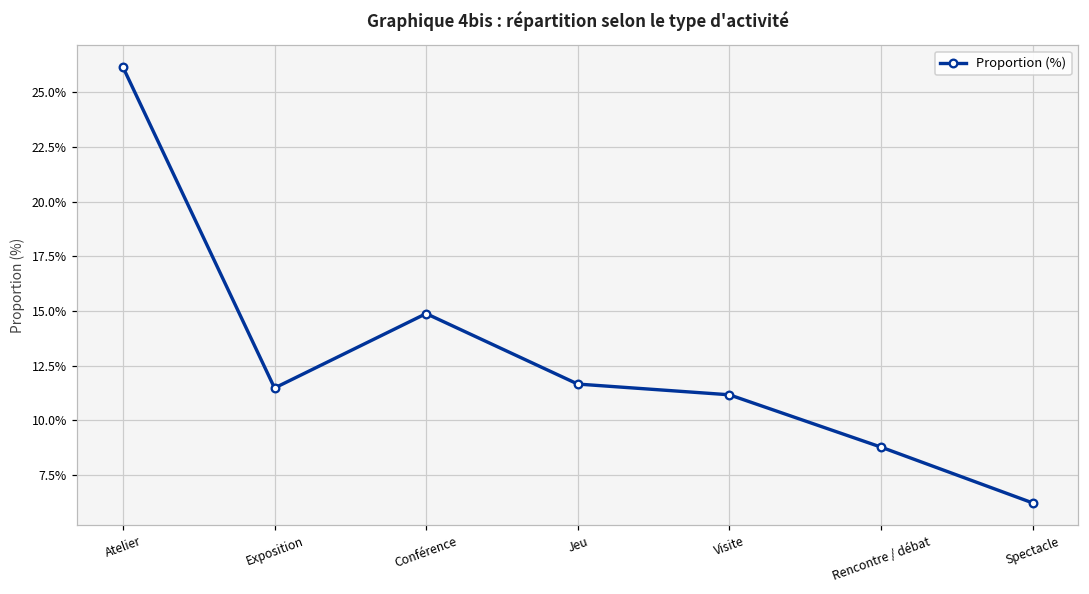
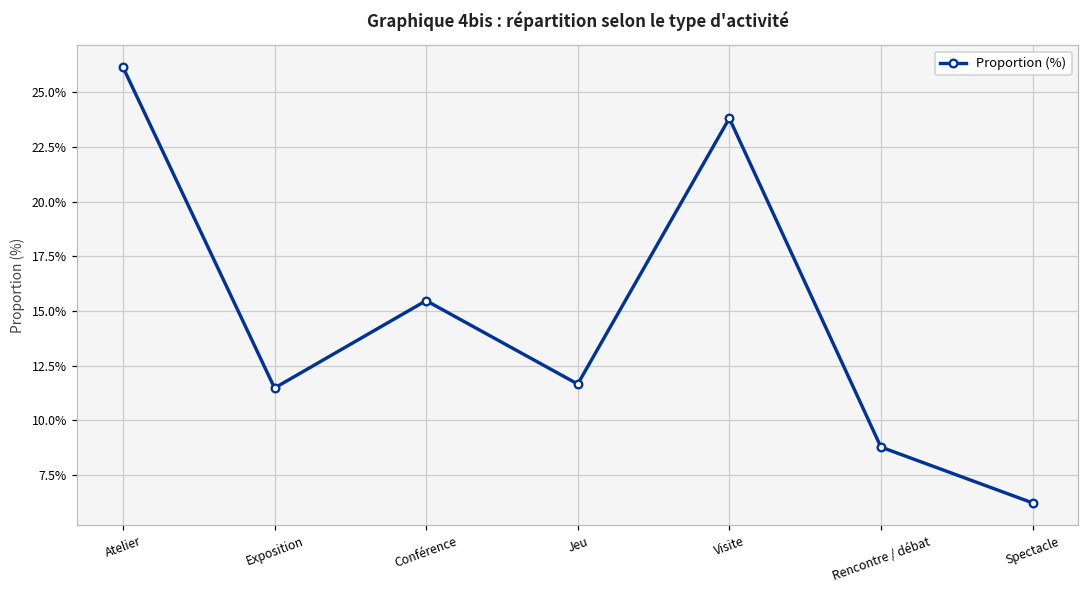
  {
    "Atelier": "26.2%",
    "Exposition": "11.5%",
-   "Conférence": "14.9%",
+   "Conférence": "15.5%",
    "Jeu": "11.7%",
-   "Visite": "11.2%",
+   "Visite": "23.8%",
    "Rencontre / débat": "8.8%",
    "Spectacle": "6.2%"
  }
